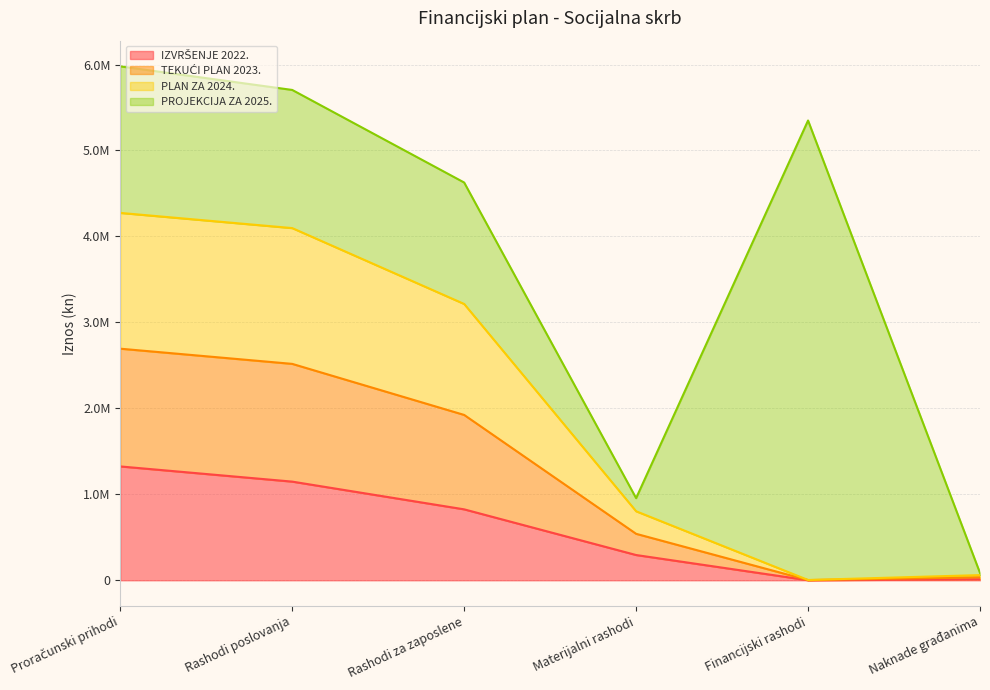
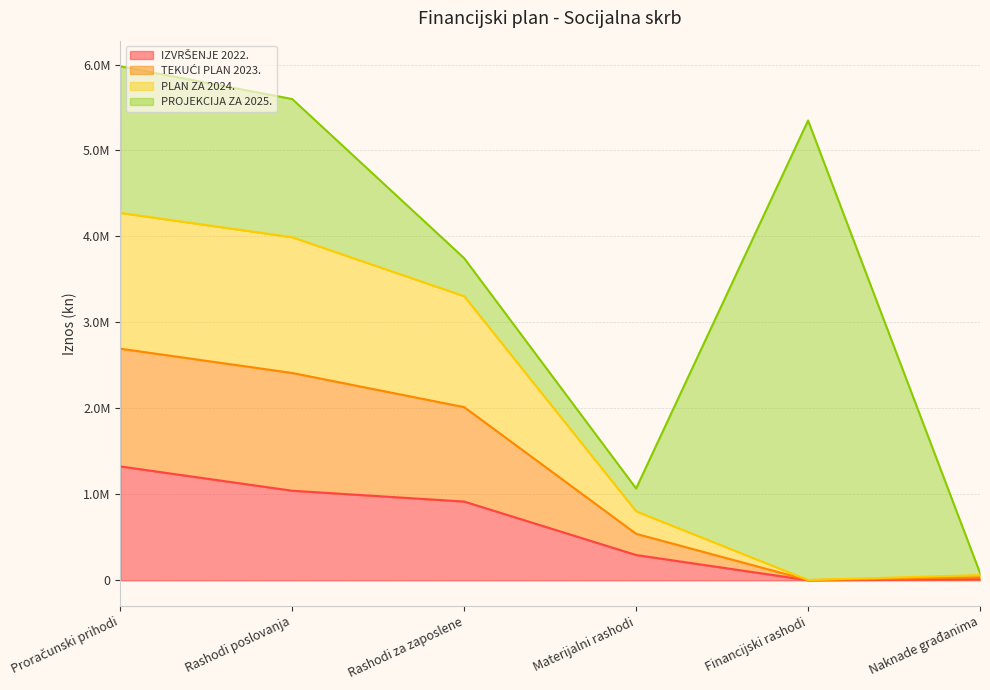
  {
    "IZVRŠENJE 2022.": {
      "Proračunski prihodi": 1300000,
-     "Rashodi poslovanja": 1100000,
-     "Rashodi za zaposlene": 800000,
+     "Rashodi poslovanja": 1000000,
+     "Rashodi za zaposlene": 900000,
      "Materijalni rashodi": 300000
    },
    "PROJEKCIJA ZA 2025.": {
      "Proračunski prihodi": 1700000,
      "Rashodi poslovanja": 1600000,
-     "Rashodi za zaposlene": 1400000,
-     "Materijalni rashodi": 200000,
+     "Rashodi za zaposlene": 400000,
+     "Materijalni rashodi": 300000,
      "Financijski rashodi": 5300000
    }
  }
